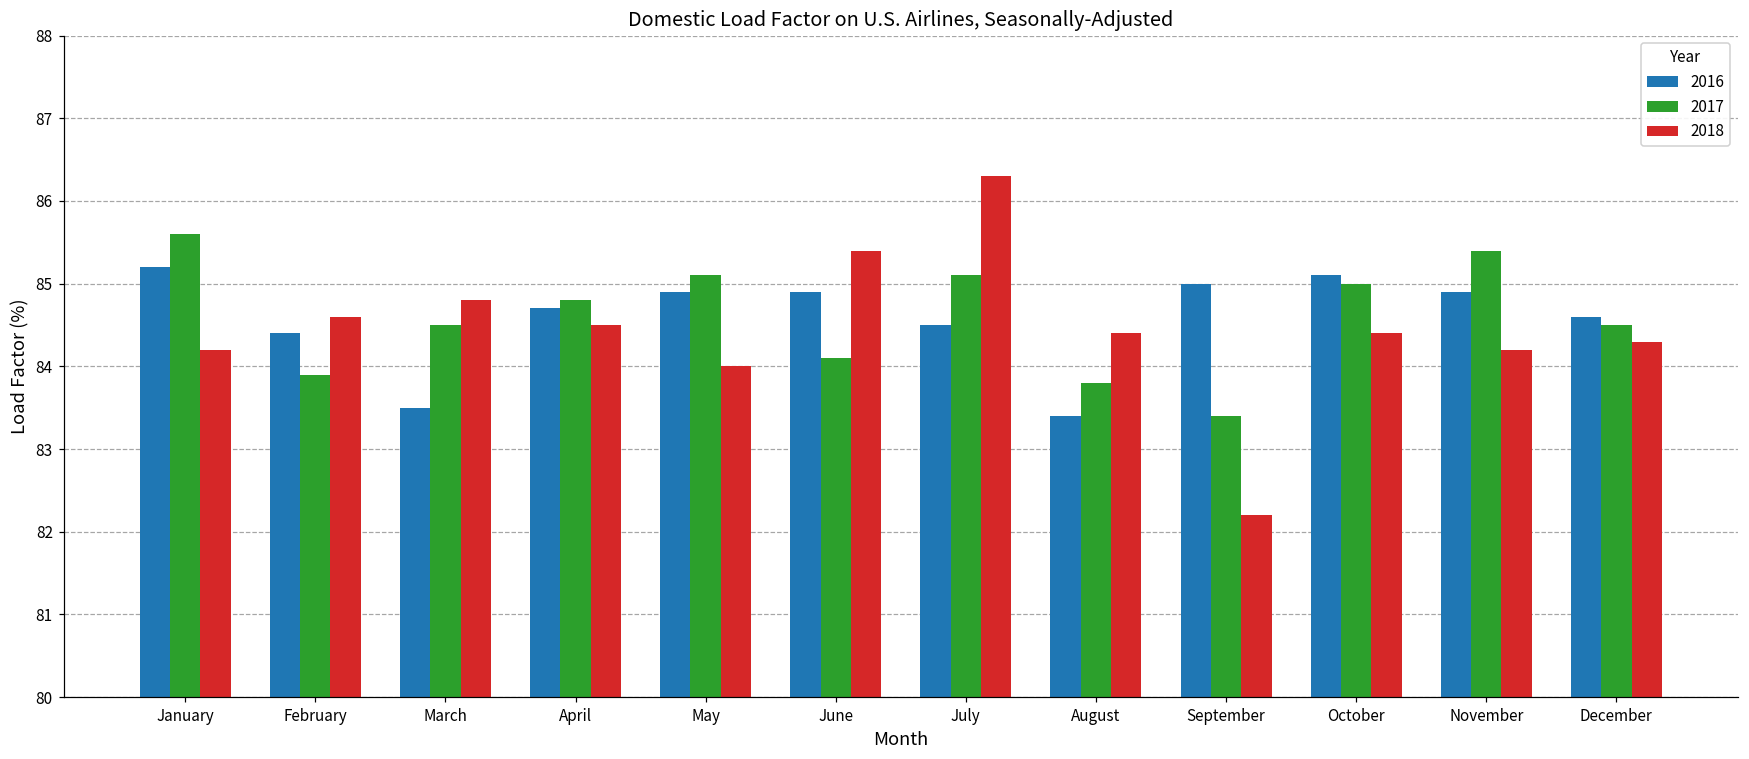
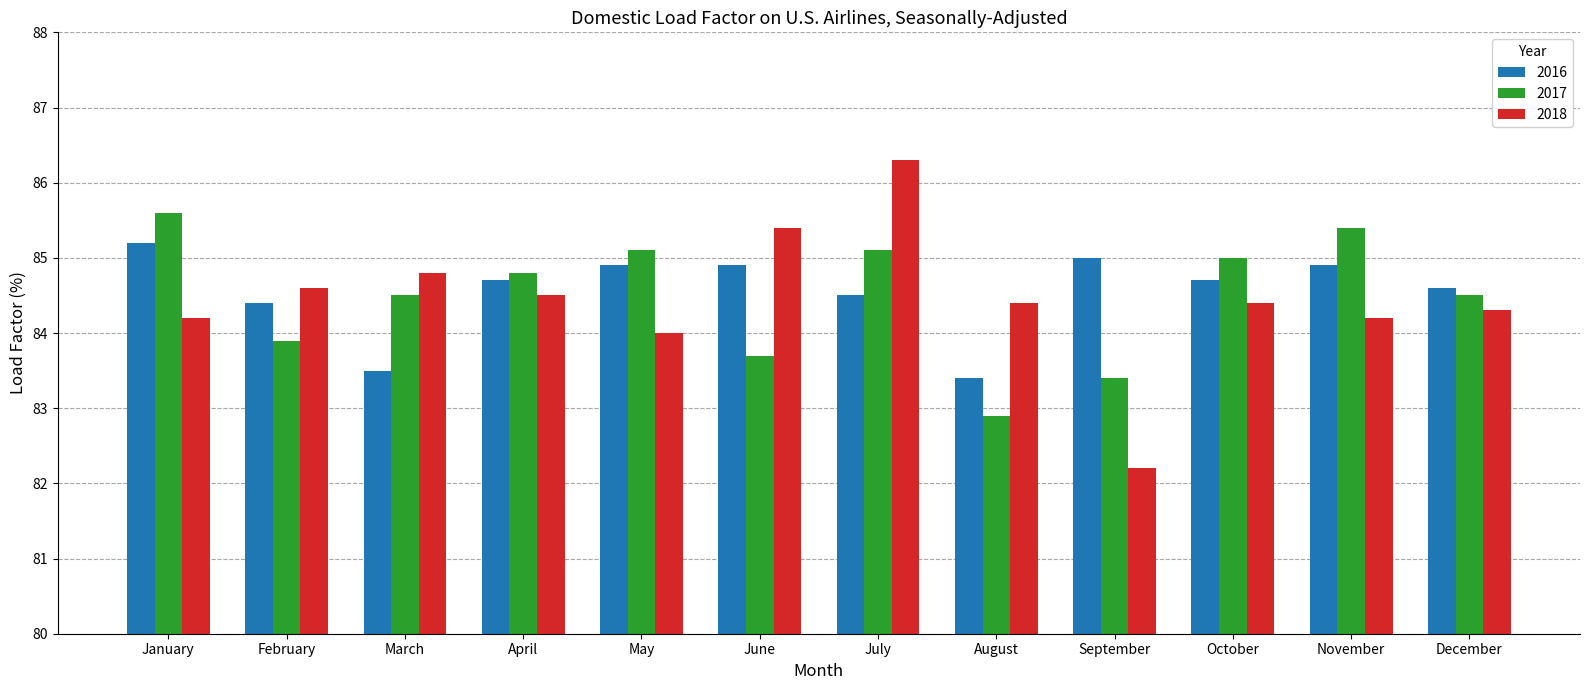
  {
    "2016": {
      "January": 85.2,
      "February": 84.4,
      "March": 83.5,
      "April": 84.7,
      "May": 84.9,
      "June": 84.9,
      "July": 84.5,
      "August": 83.4,
      "September": 85.0,
-     "October": 85.1,
+     "October": 84.7,
      "November": 84.9,
      "December": 84.6
    },
    "2017": {
      "January": 85.6,
      "February": 83.9,
      "March": 84.5,
      "April": 84.8,
      "May": 85.1,
-     "June": 84.1,
+     "June": 83.7,
      "July": 85.1,
-     "August": 83.8,
+     "August": 82.9,
      "September": 83.4,
      "October": 85.0,
      "November": 85.4,
      "December": 84.5
    },
    "2018": {
      "January": 84.2,
      "February": 84.6,
      "March": 84.8,
      "April": 84.5,
      "May": 84.0,
      "June": 85.4,
      "July": 86.3,
      "August": 84.4,
      "September": 82.2,
      "October": 84.4,
      "November": 84.2,
      "December": 84.3
    }
  }
